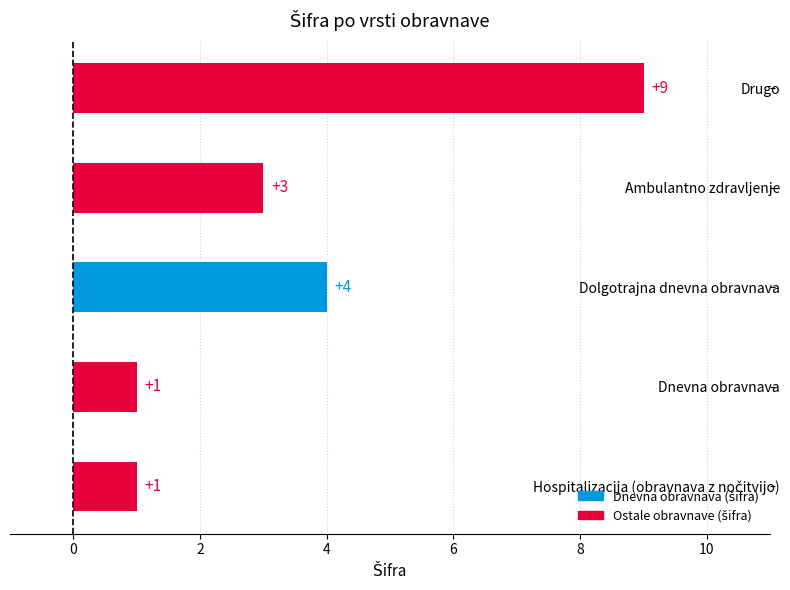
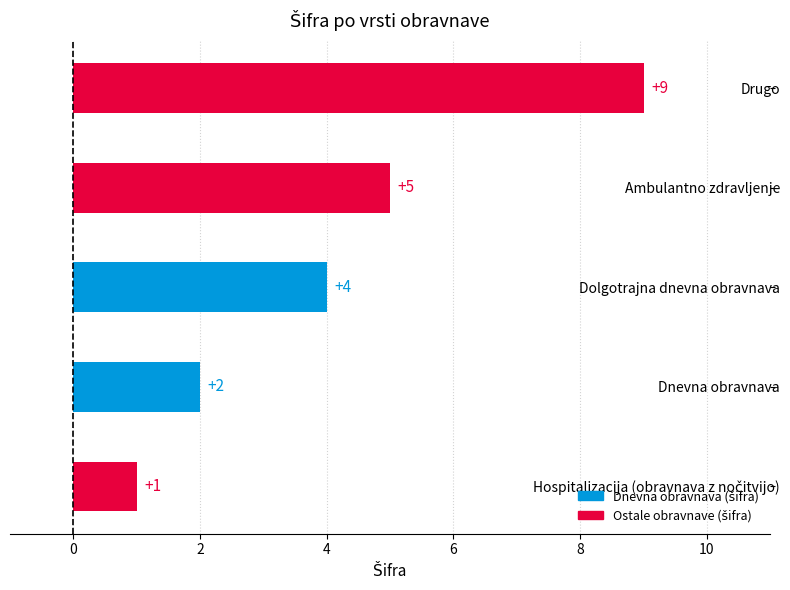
  {
    "Drugo": "+9",
-   "Ambulantno zdravljenje": "+3",
+   "Ambulantno zdravljenje": "+5",
    "Dolgotrajna dnevna obravnava": "+4",
-   "Dnevna obravnava": "+1",
+   "Dnevna obravnava": "+2",
    "Hospitalizacija (obravnava z nočitvijo)": "+1"
  }
